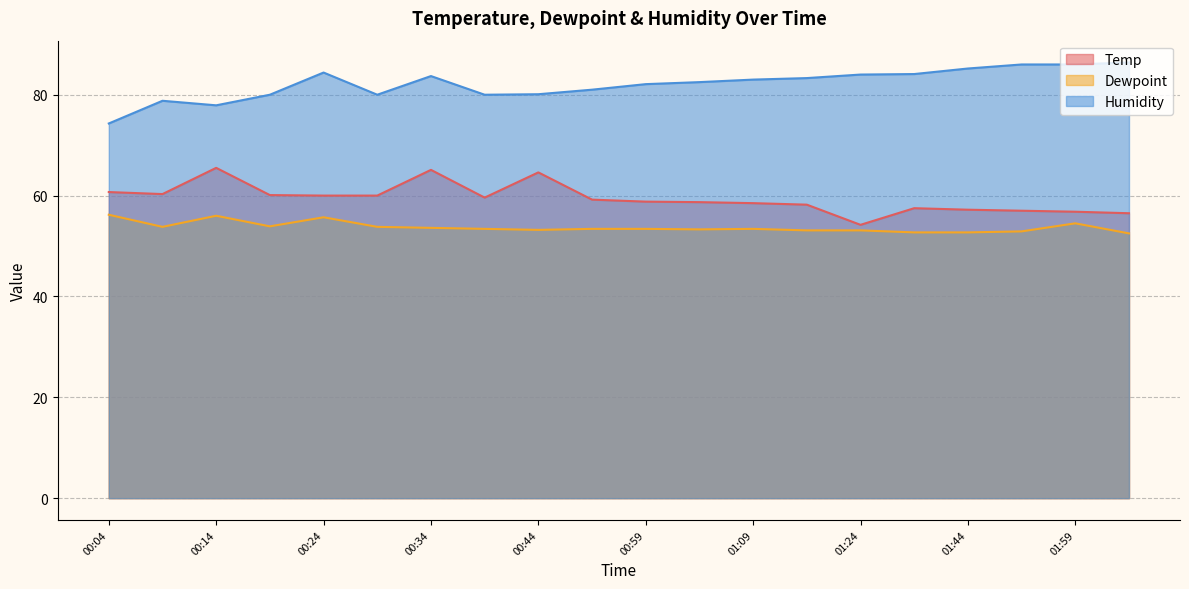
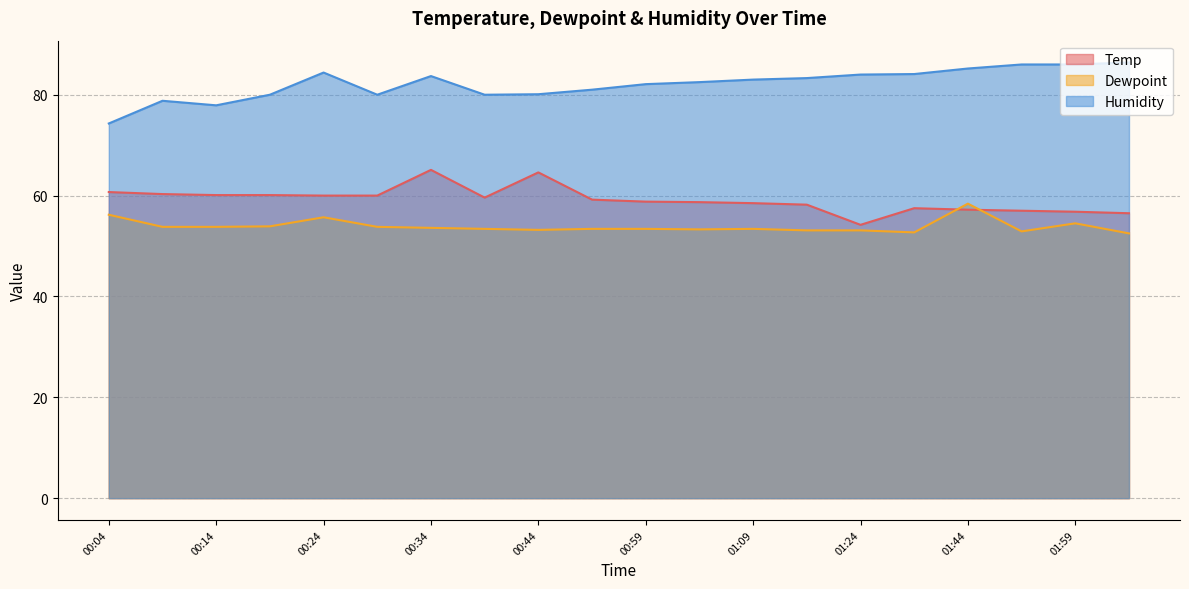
  {
    "Temp": {
      "00:04": 61,
-     "00:14": 66,
+     "00:14": 60,
      "00:24": 60,
      "00:34": 65,
      "00:44": 65,
      "00:59": 59,
      "01:09": 59,
      "01:24": 54,
      "01:44": 57,
      "01:59": 57
    },
    "Dewpoint": {
      "00:04": 56,
-     "00:14": 56,
+     "00:14": 54,
      "00:24": 56,
      "00:34": 54,
      "00:44": 53,
      "00:59": 53,
      "01:09": 53,
      "01:24": 53,
-     "01:44": 53,
+     "01:44": 58,
      "01:59": 55
    },
    "Humidity": {
      "00:04": 74,
      "00:14": 78,
      "00:24": 84,
      "00:34": 84,
      "00:44": 80,
      "00:59": 82,
      "01:09": 83,
      "01:24": 84,
      "01:44": 85
    }
  }
